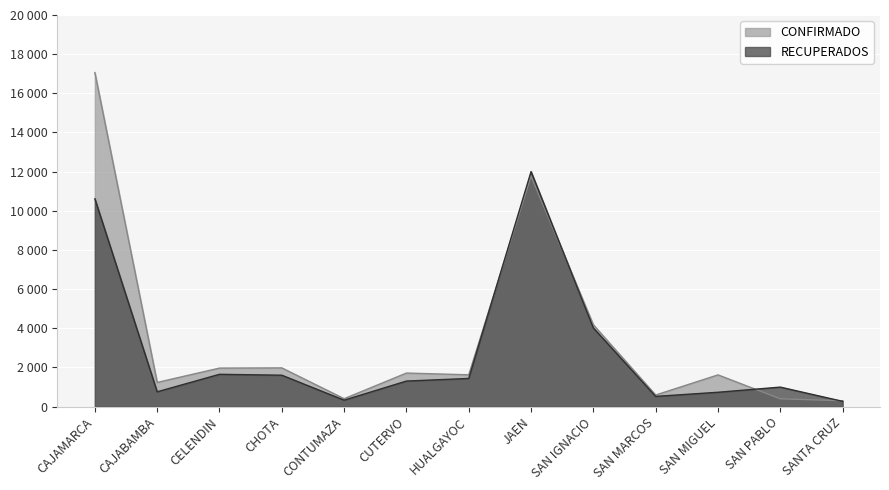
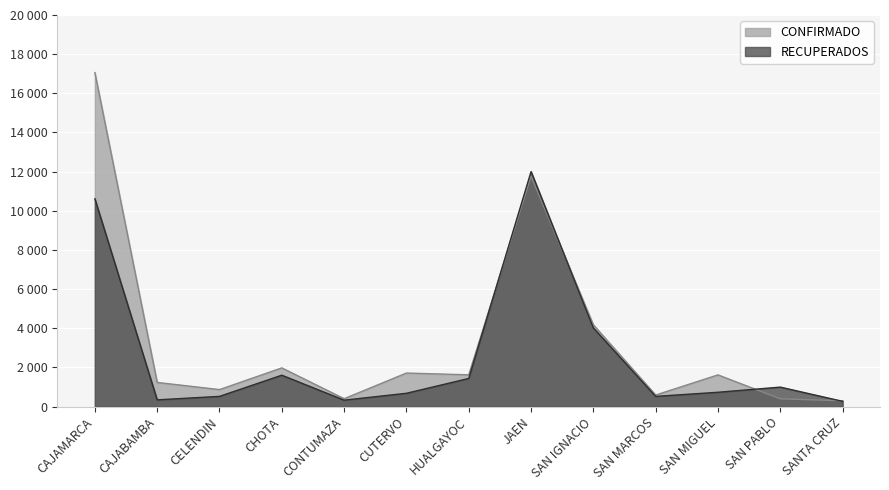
  {
    "CONFIRMADO": {
      "CAJAMARCA": 17100,
      "CAJABAMBA": 1200,
-     "CELENDIN": 2000,
+     "CELENDIN": 900,
      "CHOTA": 2000,
      "CUTERVO": 1700,
      "HUALGAYOC": 1600,
      "JAEN": 11800,
      "SAN IGNACIO": 4200,
      "SAN MIGUEL": 1600,
      "SAN PABLO": 400
    },
    "RECUPERADOS": {
      "CAJAMARCA": 10600,
-     "CAJABAMBA": 800,
-     "CELENDIN": 1700,
+     "CAJABAMBA": 300,
+     "CELENDIN": 500,
      "CHOTA": 1600,
-     "CUTERVO": 1300,
+     "CUTERVO": 700,
      "HUALGAYOC": 1400,
      "JAEN": 12000,
      "SAN IGNACIO": 4000,
      "SAN MIGUEL": 700,
      "SAN PABLO": 1000
    }
  }
